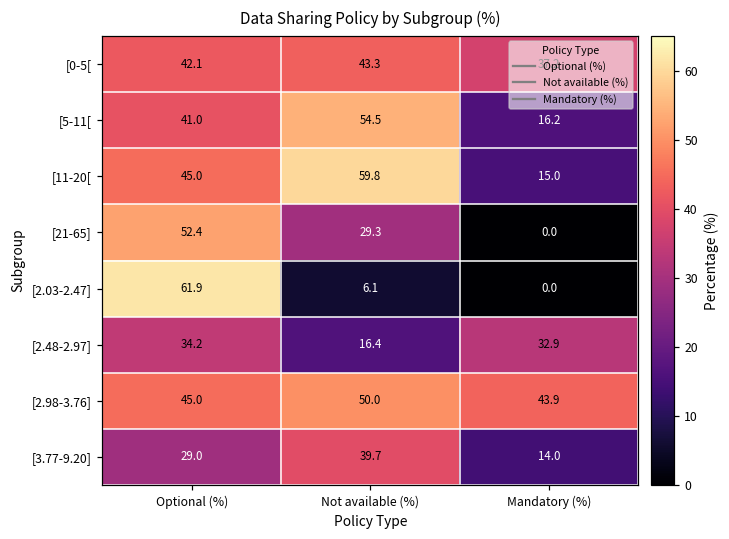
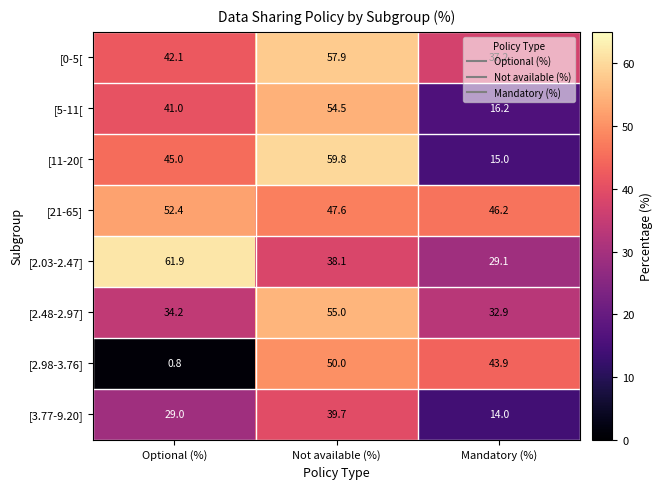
  {
    "[0-5[": {
      "Optional (%)": 42.1,
-     "Not available (%)": 43.3
+     "Not available (%)": 57.9
    },
    "[5-11[": {
      "Optional (%)": 41.0,
      "Not available (%)": 54.5,
      "Mandatory (%)": 16.2
    },
    "[11-20[": {
      "Optional (%)": 45.0,
      "Not available (%)": 59.8,
      "Mandatory (%)": 15.0
    },
    "[21-65]": {
      "Optional (%)": 52.4,
-     "Not available (%)": 29.3,
-     "Mandatory (%)": 0.0
+     "Not available (%)": 47.6,
+     "Mandatory (%)": 46.2
    },
    "[2.03-2.47]": {
      "Optional (%)": 61.9,
-     "Not available (%)": 6.1,
-     "Mandatory (%)": 0.0
+     "Not available (%)": 38.1,
+     "Mandatory (%)": 29.1
    },
    "[2.48-2.97]": {
      "Optional (%)": 34.2,
-     "Not available (%)": 16.4,
+     "Not available (%)": 55.0,
      "Mandatory (%)": 32.9
    },
    "[2.98-3.76]": {
-     "Optional (%)": 45.0,
+     "Optional (%)": 0.8,
      "Not available (%)": 50.0,
      "Mandatory (%)": 43.9
    },
    "[3.77-9.20]": {
      "Optional (%)": 29.0,
      "Not available (%)": 39.7,
      "Mandatory (%)": 14.0
    }
  }
